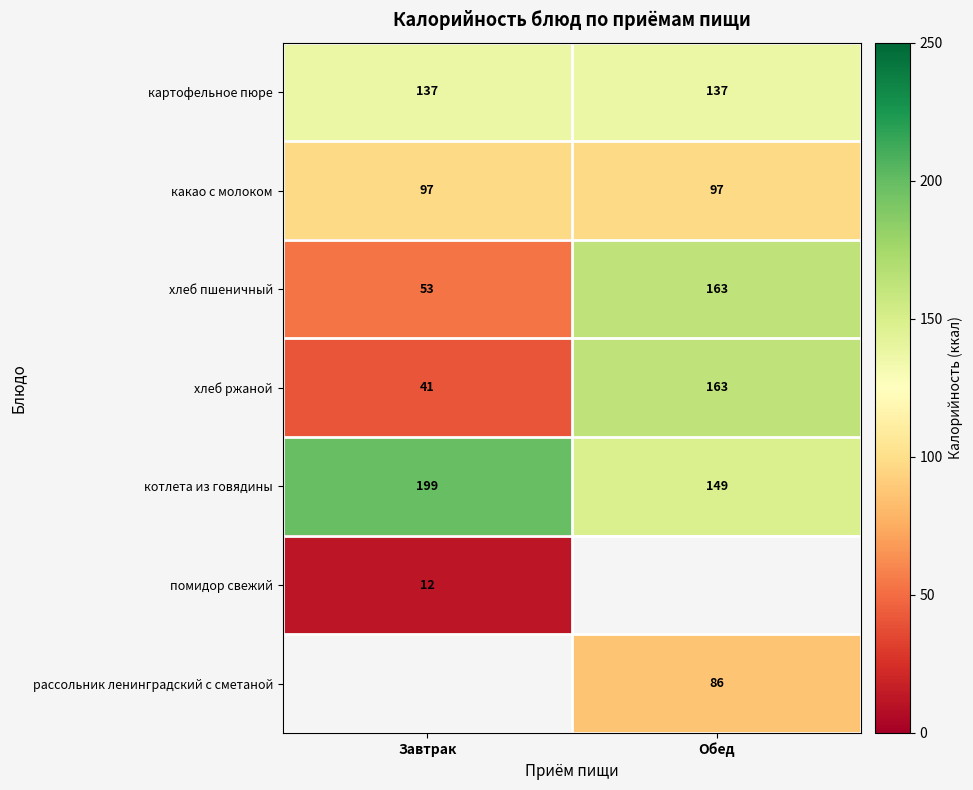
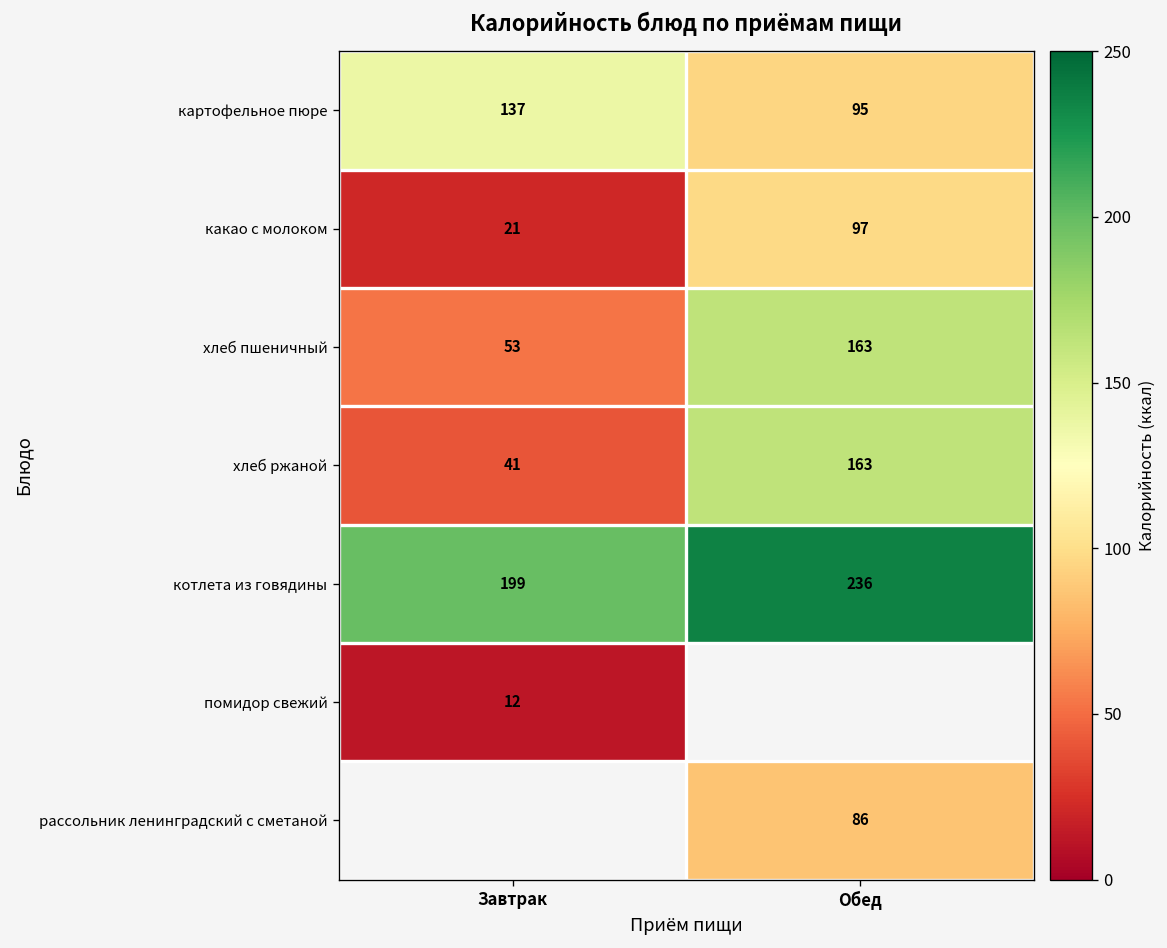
  {
    "картофельное пюре": {
      "Завтрак": 137,
-     "Обед": 137
+     "Обед": 95
    },
    "какао с молоком": {
-     "Завтрак": 97,
+     "Завтрак": 21,
      "Обед": 97
    },
    "хлеб пшеничный": {
      "Завтрак": 53,
      "Обед": 163
    },
    "хлеб ржаной": {
      "Завтрак": 41,
      "Обед": 163
    },
    "котлета из говядины": {
      "Завтрак": 199,
-     "Обед": 149
+     "Обед": 236
    },
    "помидор свежий": {
      "Завтрак": 12
    },
    "рассольник ленинградский с сметаной": {
      "Обед": 86
    }
  }
